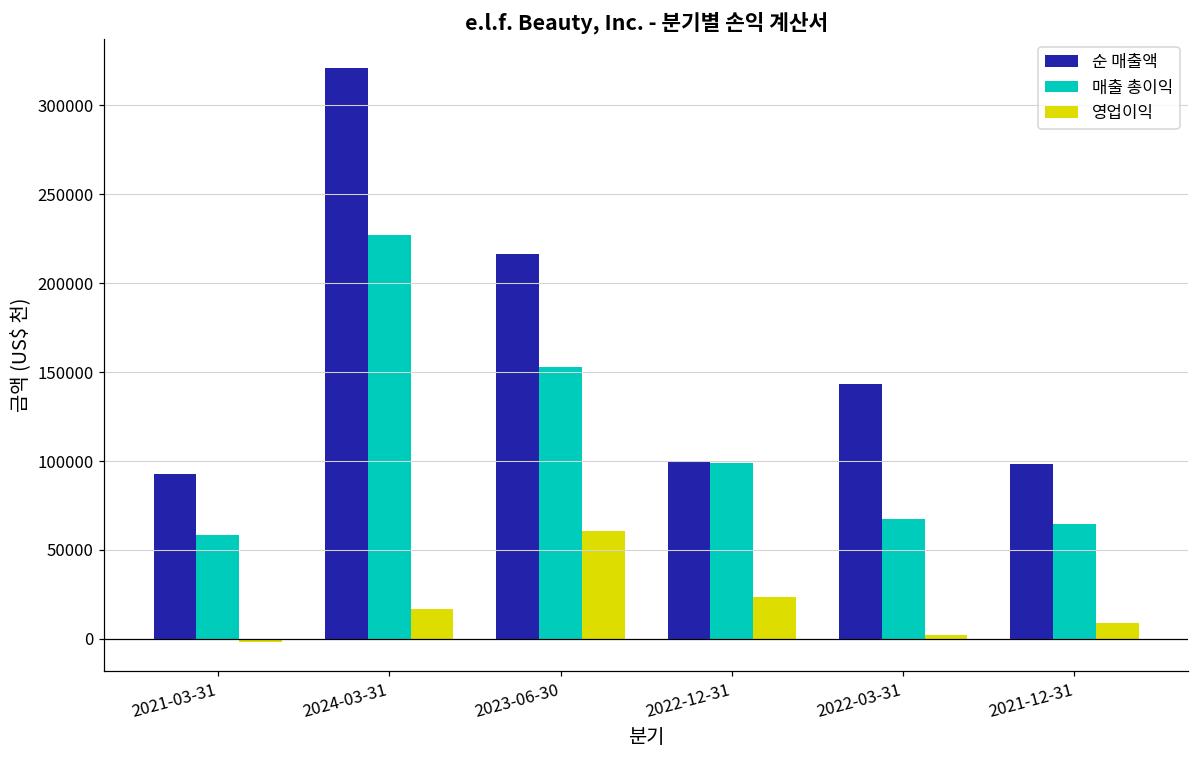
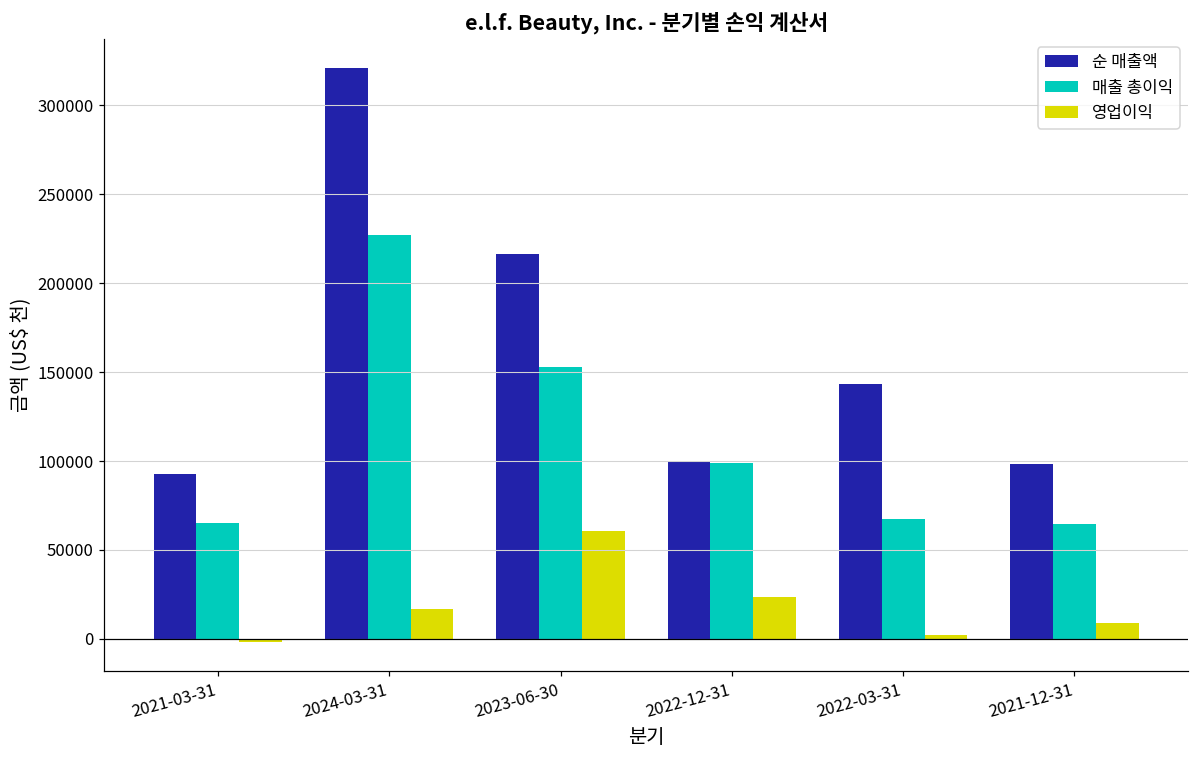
  {
    "순 매출액": {
      "2021-03-31": 93000,
      "2024-03-31": 321000,
      "2023-06-30": 216000,
      "2022-12-31": 100000,
      "2022-03-31": 143000,
      "2021-12-31": 98000
    },
    "매출 총이익": {
-     "2021-03-31": 59000,
+     "2021-03-31": 65000,
      "2024-03-31": 227000,
      "2023-06-30": 153000,
      "2022-12-31": 99000,
      "2022-03-31": 68000,
      "2021-12-31": 64000
    },
    "영업이익": {
      "2021-03-31": -2000,
      "2024-03-31": 17000,
      "2023-06-30": 61000,
      "2022-12-31": 23000,
      "2022-03-31": 2000,
      "2021-12-31": 9000
    }
  }
